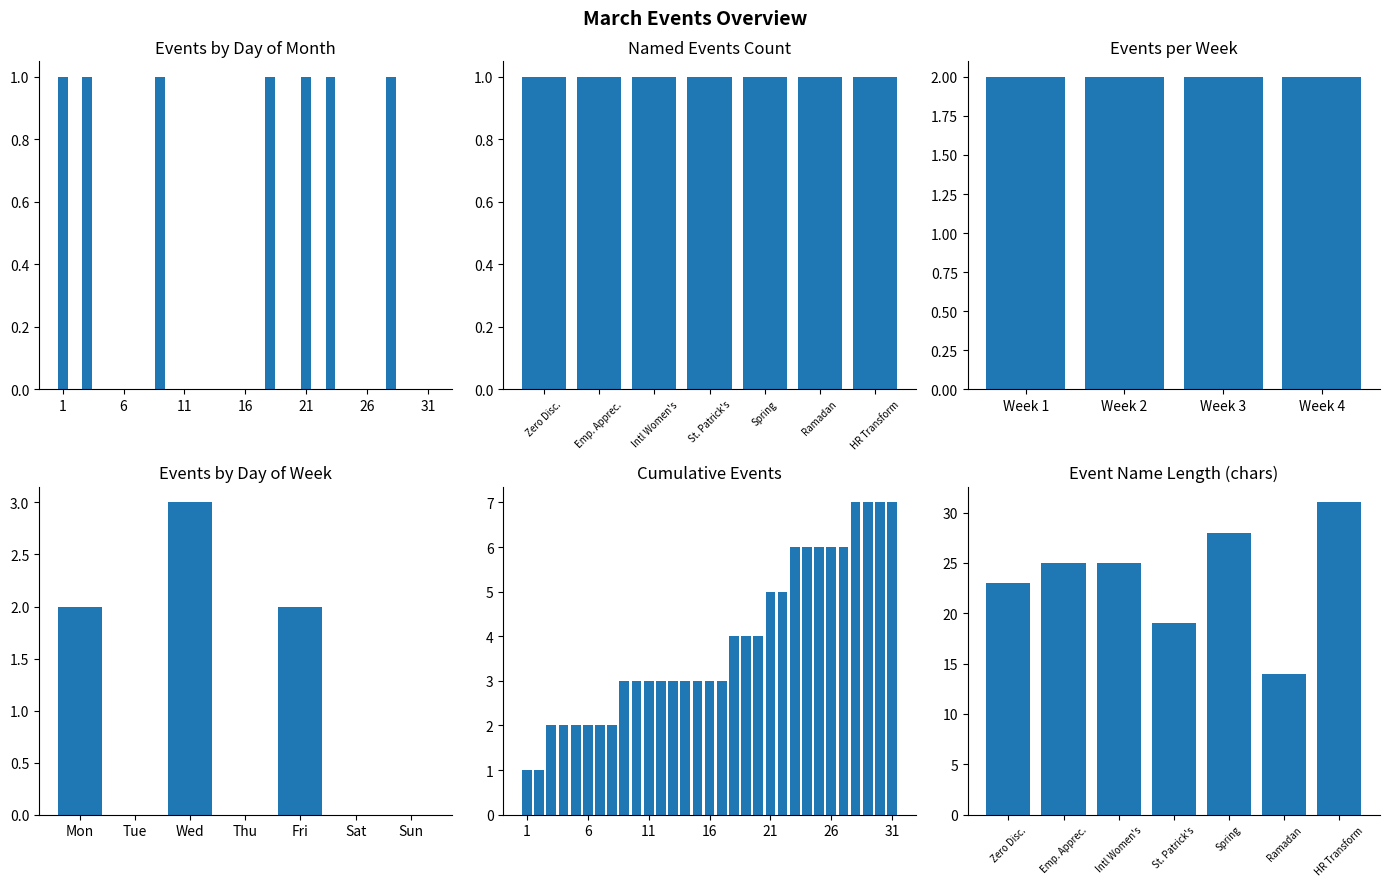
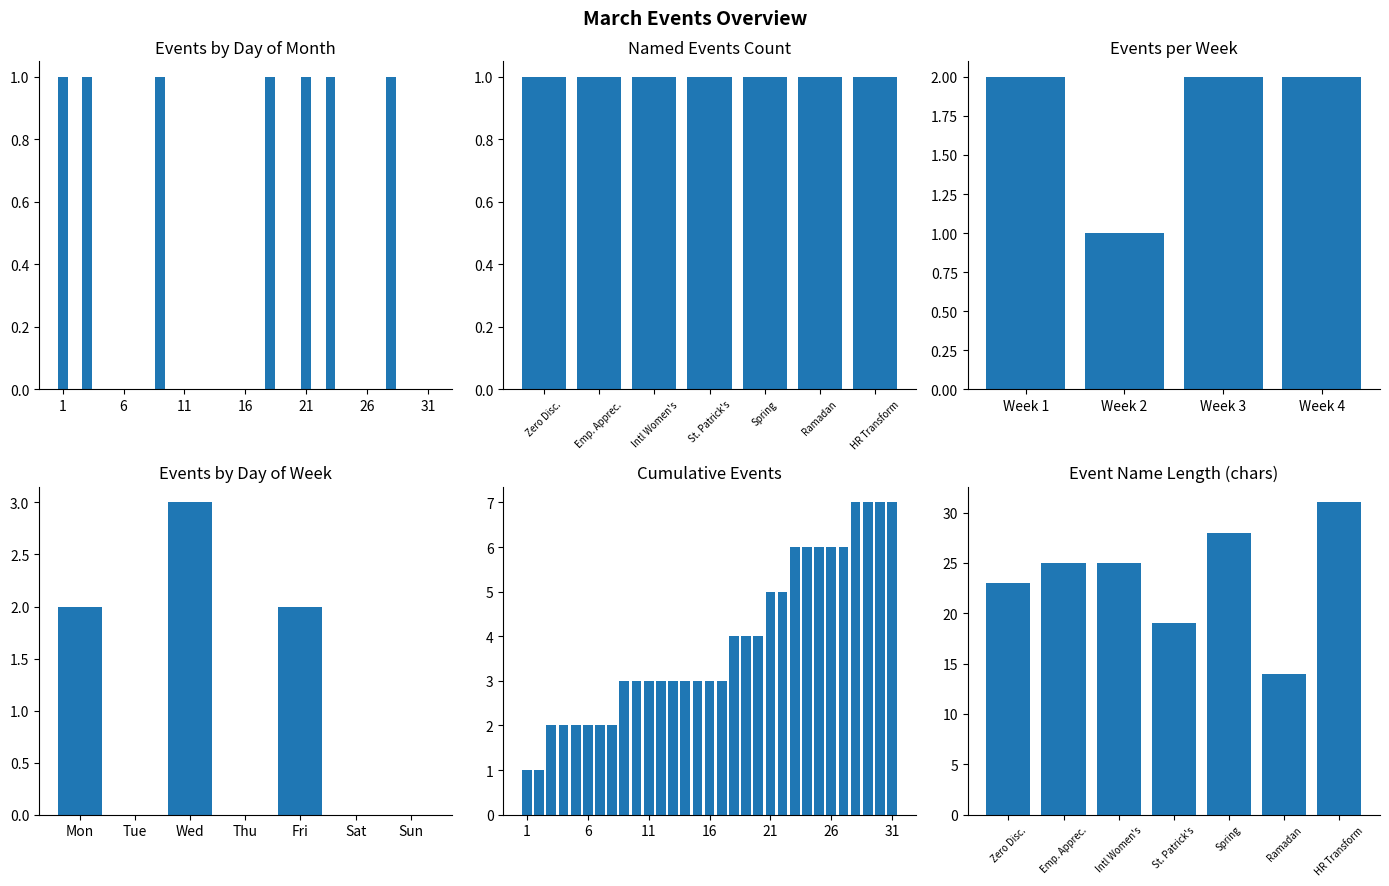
  {
    "Events by Day of Month": {
      "1": 1.00,
      "6": 0.00,
      "11": 0.00,
      "16": 0.00,
      "21": 1.00,
      "26": 0.00,
      "31": 0.00
    },
    "Named Events Count": {
      "Zero Disc.": 1.00,
      "Emp. Apprec.": 1.00,
      "Intl Women's": 1.00,
      "St. Patrick's": 1.00,
      "Spring": 1.00,
      "Ramadan": 1.00,
      "HR Transform": 1.00
    },
    "Events per Week": {
      "Week 1": 2,
-     "Week 2": 2,
+     "Week 2": 1,
      "Week 3": 2,
      "Week 4": 2
    },
    "Events by Day of Week": {
      "Mon": 2.00,
      "Tue": 0.00,
      "Wed": 3.00,
      "Thu": 0.00,
      "Fri": 2.00,
      "Sat": 0.00,
      "Sun": 0.00
    },
    "Cumulative Events": {
      "1": 1.0,
      "6": 2.0,
      "11": 3.0,
      "16": 3.0,
      "21": 5.0,
      "26": 6.0,
      "31": 7.0
    },
    "Event Name Length (chars)": {
      "Zero Disc.": 23.0,
      "Emp. Apprec.": 25.0,
      "Intl Women's": 25.0,
      "St. Patrick's": 19.0,
      "Spring": 28.0,
      "Ramadan": 14.0,
      "HR Transform": 31.0
    }
  }
